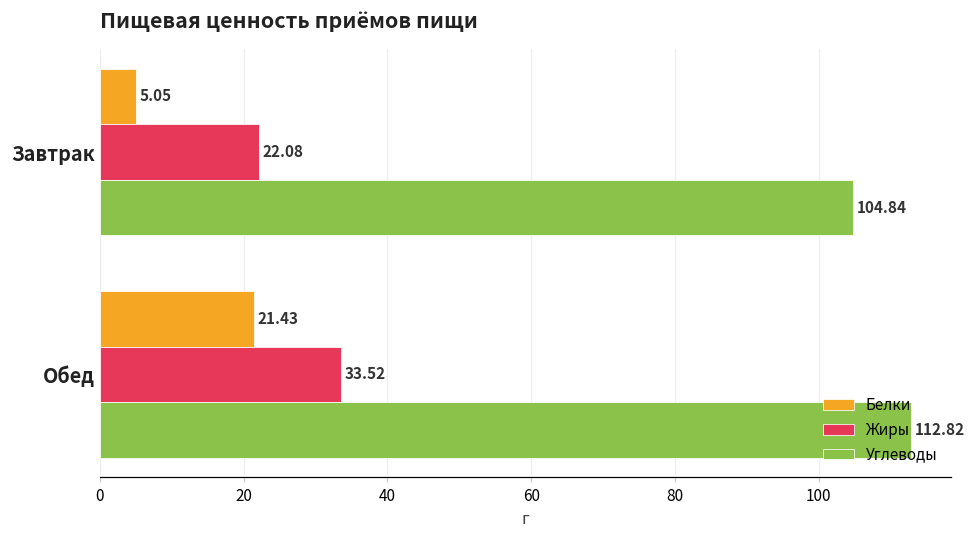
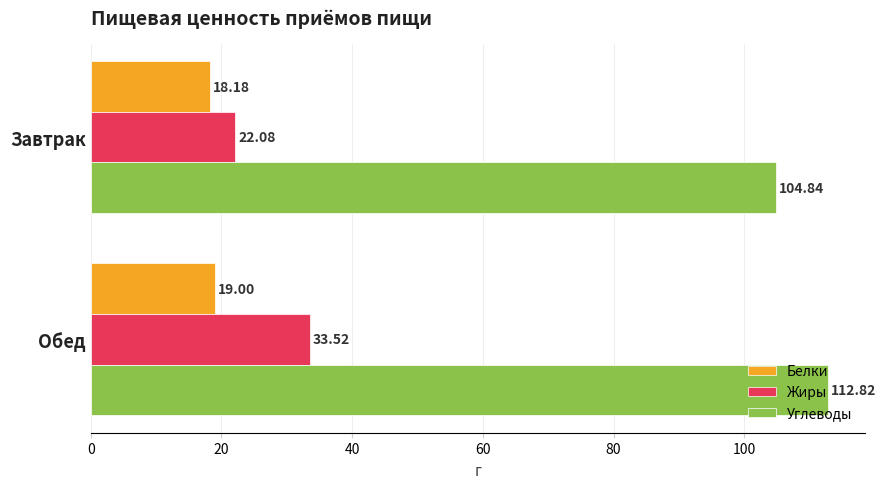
  {
    "Белки": {
-     "Завтрак": 5.05,
-     "Обед": 21.43
+     "Завтрак": 18.18,
+     "Обед": 19.00
    },
    "Жиры": {
      "Завтрак": 22.08,
      "Обед": 33.52
    },
    "Углеводы": {
      "Завтрак": 104.84,
      "Обед": 112.82
    }
  }
